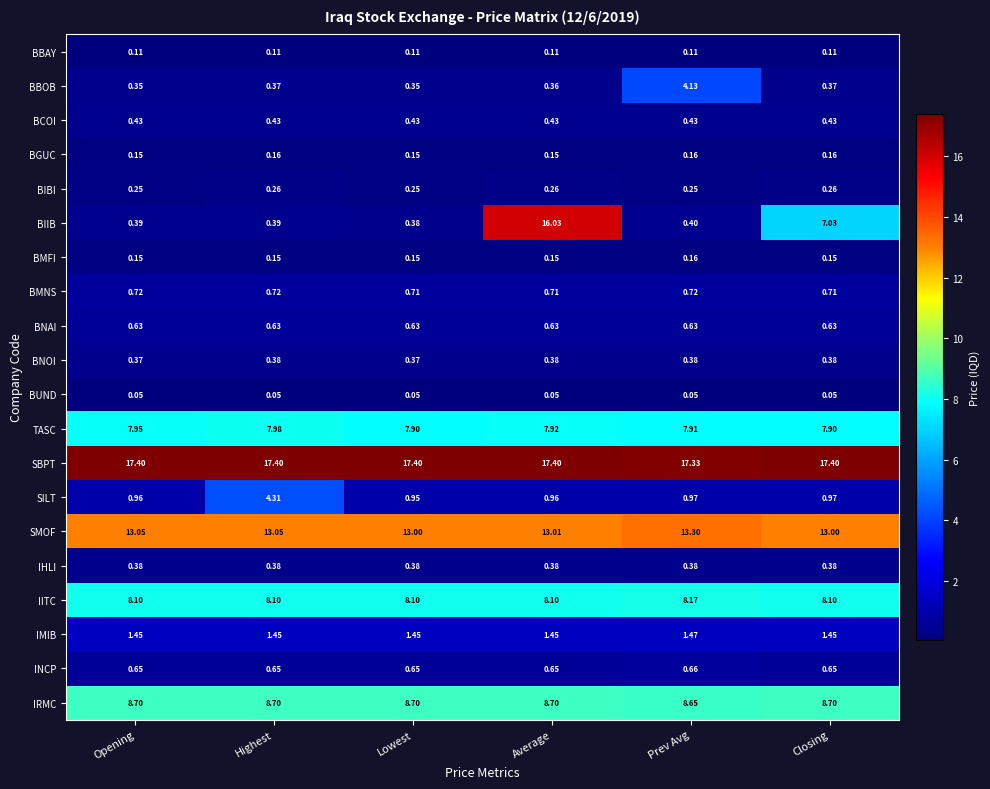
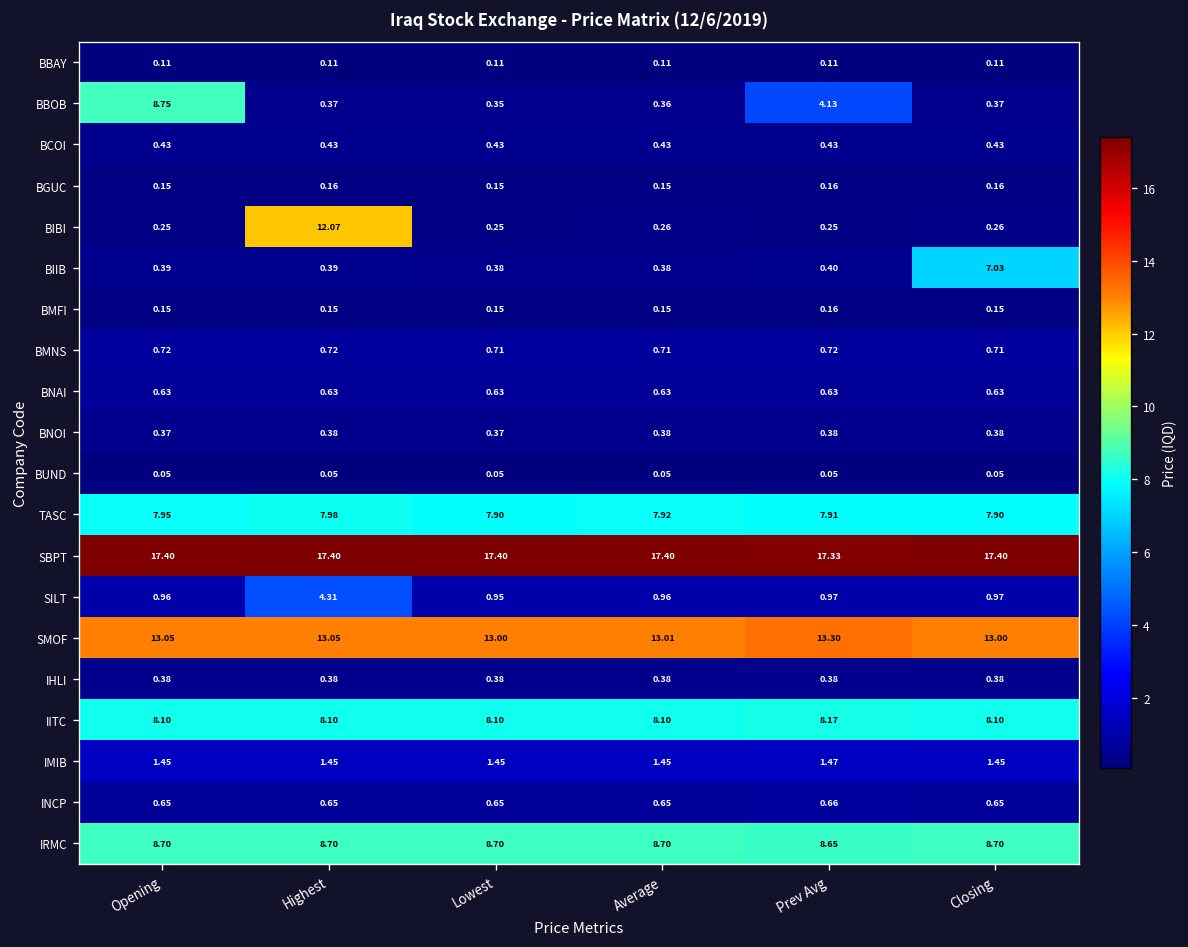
  {
    "BBAY": {
      "Opening": 0.11,
      "Highest": 0.11,
      "Lowest": 0.11,
      "Average": 0.11,
      "Prev Avg": 0.11,
      "Closing": 0.11
    },
    "BBOB": {
-     "Opening": 0.35,
+     "Opening": 8.75,
      "Highest": 0.37,
      "Lowest": 0.35,
      "Average": 0.36,
      "Prev Avg": 4.13,
      "Closing": 0.37
    },
    "BCOI": {
      "Opening": 0.43,
      "Highest": 0.43,
      "Lowest": 0.43,
      "Average": 0.43,
      "Prev Avg": 0.43,
      "Closing": 0.43
    },
    "BGUC": {
      "Opening": 0.15,
      "Highest": 0.16,
      "Lowest": 0.15,
      "Average": 0.15,
      "Prev Avg": 0.16,
      "Closing": 0.16
    },
    "BIBI": {
      "Opening": 0.25,
-     "Highest": 0.26,
+     "Highest": 12.07,
      "Lowest": 0.25,
      "Average": 0.26,
      "Prev Avg": 0.25,
      "Closing": 0.26
    },
    "BIIB": {
      "Opening": 0.39,
      "Highest": 0.39,
      "Lowest": 0.38,
-     "Average": 16.03,
+     "Average": 0.38,
      "Prev Avg": 0.40,
      "Closing": 7.03
    },
    "BMFI": {
      "Opening": 0.15,
      "Highest": 0.15,
      "Lowest": 0.15,
      "Average": 0.15,
      "Prev Avg": 0.16,
      "Closing": 0.15
    },
    "BMNS": {
      "Opening": 0.72,
      "Highest": 0.72,
      "Lowest": 0.71,
      "Average": 0.71,
      "Prev Avg": 0.72,
      "Closing": 0.71
    },
    "BNAI": {
      "Opening": 0.63,
      "Highest": 0.63,
      "Lowest": 0.63,
      "Average": 0.63,
      "Prev Avg": 0.63,
      "Closing": 0.63
    },
    "BNOI": {
      "Opening": 0.37,
      "Highest": 0.38,
      "Lowest": 0.37,
      "Average": 0.38,
      "Prev Avg": 0.38,
      "Closing": 0.38
    },
    "BUND": {
      "Opening": 0.05,
      "Highest": 0.05,
      "Lowest": 0.05,
      "Average": 0.05,
      "Prev Avg": 0.05,
      "Closing": 0.05
    },
    "TASC": {
      "Opening": 7.95,
      "Highest": 7.98,
      "Lowest": 7.90,
      "Average": 7.92,
      "Prev Avg": 7.91,
      "Closing": 7.90
    },
    "SBPT": {
      "Opening": 17.40,
      "Highest": 17.40,
      "Lowest": 17.40,
      "Average": 17.40,
      "Prev Avg": 17.33,
      "Closing": 17.40
    },
    "SILT": {
      "Opening": 0.96,
      "Highest": 4.31,
      "Lowest": 0.95,
      "Average": 0.96,
      "Prev Avg": 0.97,
      "Closing": 0.97
    },
    "SMOF": {
      "Opening": 13.05,
      "Highest": 13.05,
      "Lowest": 13.00,
      "Average": 13.01,
      "Prev Avg": 13.30,
      "Closing": 13.00
    },
    "IHLI": {
      "Opening": 0.38,
      "Highest": 0.38,
      "Lowest": 0.38,
      "Average": 0.38,
      "Prev Avg": 0.38,
      "Closing": 0.38
    },
    "IITC": {
      "Opening": 8.10,
      "Highest": 8.10,
      "Lowest": 8.10,
      "Average": 8.10,
      "Prev Avg": 8.17,
      "Closing": 8.10
    },
    "IMIB": {
      "Opening": 1.45,
      "Highest": 1.45,
      "Lowest": 1.45,
      "Average": 1.45,
      "Prev Avg": 1.47,
      "Closing": 1.45
    },
    "INCP": {
      "Opening": 0.65,
      "Highest": 0.65,
      "Lowest": 0.65,
      "Average": 0.65,
      "Prev Avg": 0.66,
      "Closing": 0.65
    },
    "IRMC": {
      "Opening": 8.70,
      "Highest": 8.70,
      "Lowest": 8.70,
      "Average": 8.70,
      "Prev Avg": 8.65,
      "Closing": 8.70
    }
  }
